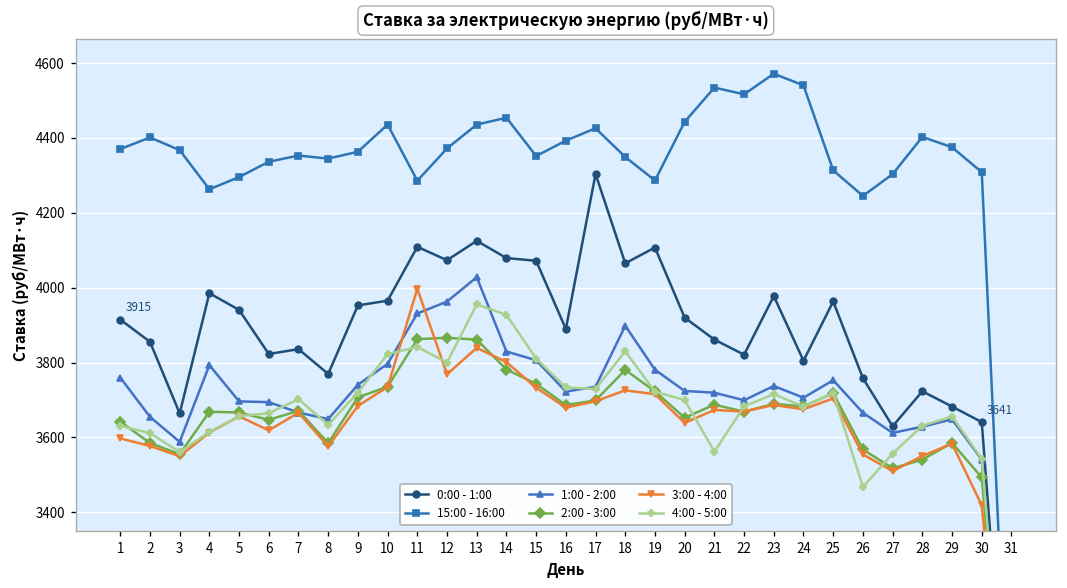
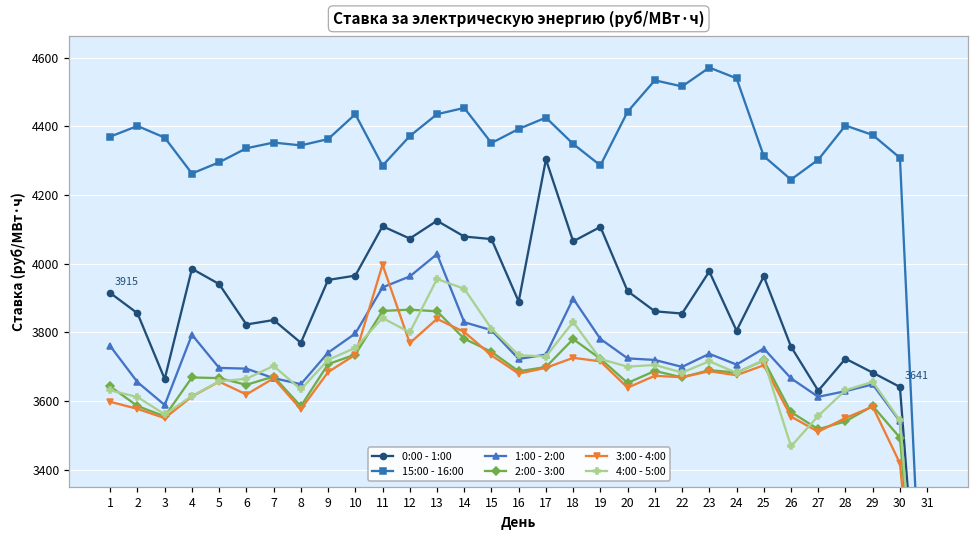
  {
    "0:00 - 1:00": {
      "2": 3860,
      "3": 3660,
      "4": 3990,
      "5": 3940,
      "6": 3820,
      "7": 3840,
      "8": 3770,
      "9": 3950,
      "10": 3970,
      "11": 4110,
      "12": 4070,
      "13": 4130,
      "14": 4080,
      "15": 4070,
      "16": 3890,
      "17": 4300,
      "18": 4070,
      "19": 4110,
      "20": 3920,
      "21": 3860,
-     "22": 3820,
+     "22": 3850,
      "23": 3980,
      "24": 3800,
      "25": 3960,
      "26": 3760,
      "27": 3630,
      "28": 3720,
      "29": 3680
    },
    "2:00 - 3:00": {
      "1": 3640,
      "2": 3590,
      "4": 3670,
      "5": 3670,
      "6": 3650,
      "8": 3580,
      "9": 3710,
      "11": 3860,
      "12": 3870,
      "13": 3860,
      "14": 3780,
      "15": 3740,
      "18": 3780,
      "20": 3650,
      "21": 3690,
      "26": 3570,
      "28": 3540,
      "30": 3490
    },
    "3:00 - 4:00": {
      "1": 3600,
      "2": 3580,
      "6": 3620,
      "8": 3580,
      "9": 3680,
      "11": 4000,
      "12": 3770,
      "13": 3840,
      "14": 3800,
      "15": 3730,
      "18": 3730,
      "20": 3640,
      "21": 3670,
      "25": 3700,
      "26": 3550,
      "28": 3550,
      "30": 3420
    },
    "4:00 - 5:00": {
      "1": 3630,
      "2": 3610,
      "6": 3660,
      "7": 3700,
      "8": 3630,
      "9": 3720,
-     "10": 3820,
+     "10": 3760,
      "11": 3840,
      "12": 3800,
      "13": 3960,
      "14": 3930,
      "16": 3730,
      "18": 3830,
      "20": 3700,
-     "21": 3560,
+     "21": 3710,
      "22": 3680,
      "23": 3720,
      "26": 3470,
      "27": 3560
    }
  }
